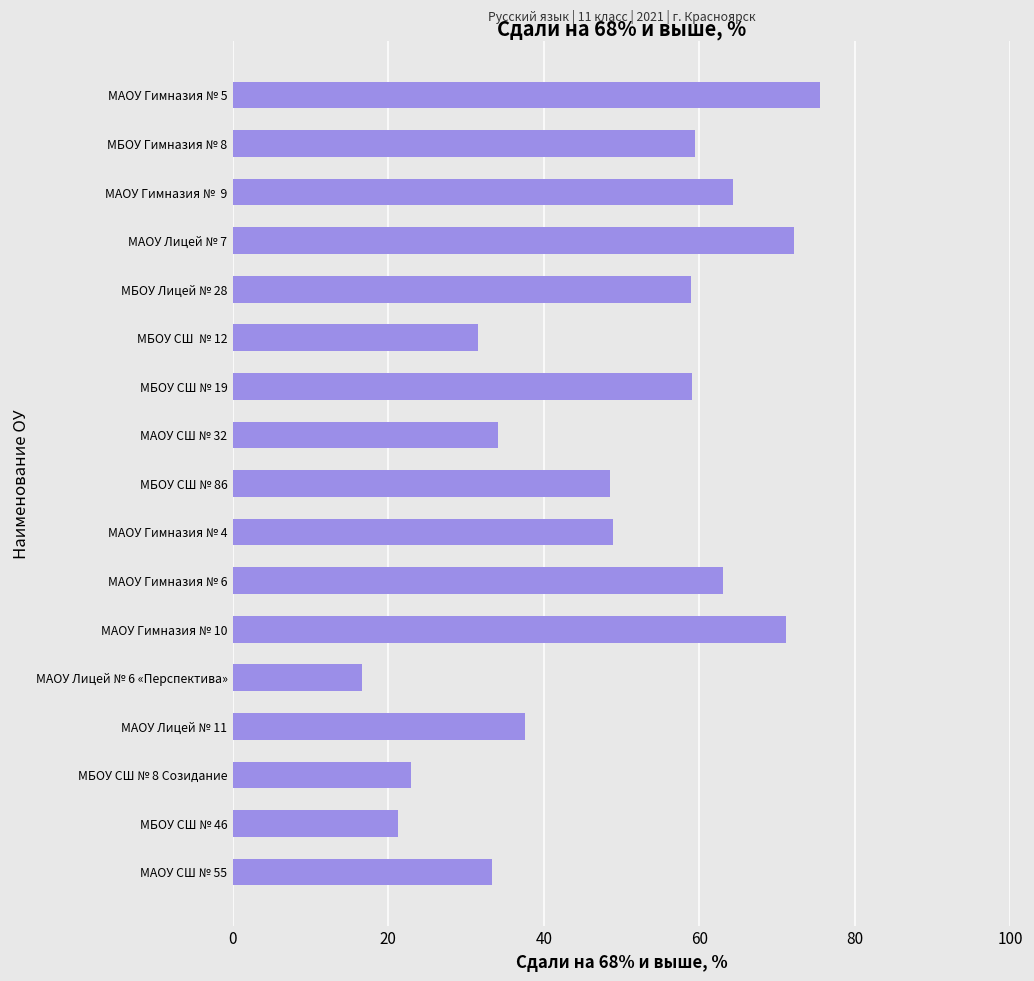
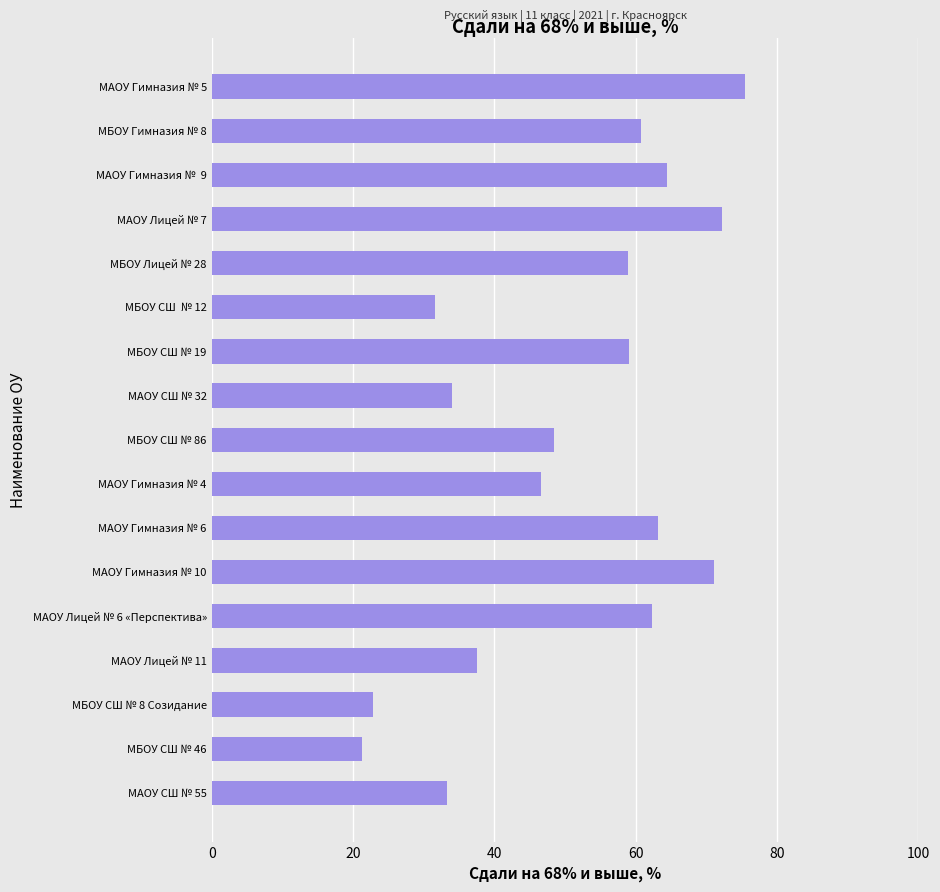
  {
    "МАОУ Гимназия № 5": 75,
-   "МБОУ Гимназия № 8": 60,
+   "МБОУ Гимназия № 8": 61,
    "МАОУ Гимназия № 9": 64,
    "МАОУ Лицей № 7": 72,
    "МБОУ Лицей № 28": 59,
    "МБОУ СШ № 12": 32,
    "МБОУ СШ № 19": 59,
    "МАОУ СШ № 32": 34,
    "МБОУ СШ № 86": 48,
-   "МАОУ Гимназия № 4": 49,
+   "МАОУ Гимназия № 4": 47,
    "МАОУ Гимназия № 6": 63,
    "МАОУ Гимназия № 10": 71,
-   "МАОУ Лицей № 6 «Перспектива»": 17,
+   "МАОУ Лицей № 6 «Перспектива»": 62,
    "МАОУ Лицей № 11": 38,
    "МБОУ СШ № 8 Созидание": 23,
    "МБОУ СШ № 46": 21,
    "МАОУ СШ № 55": 33
  }
